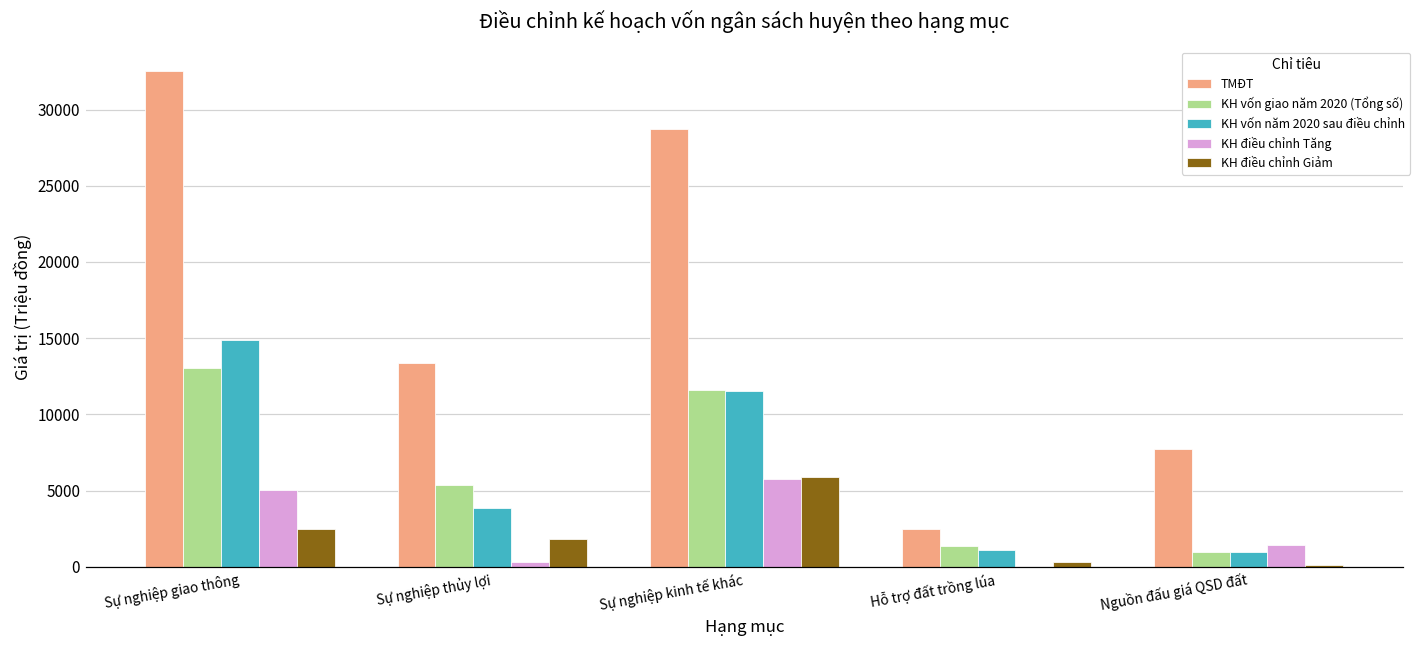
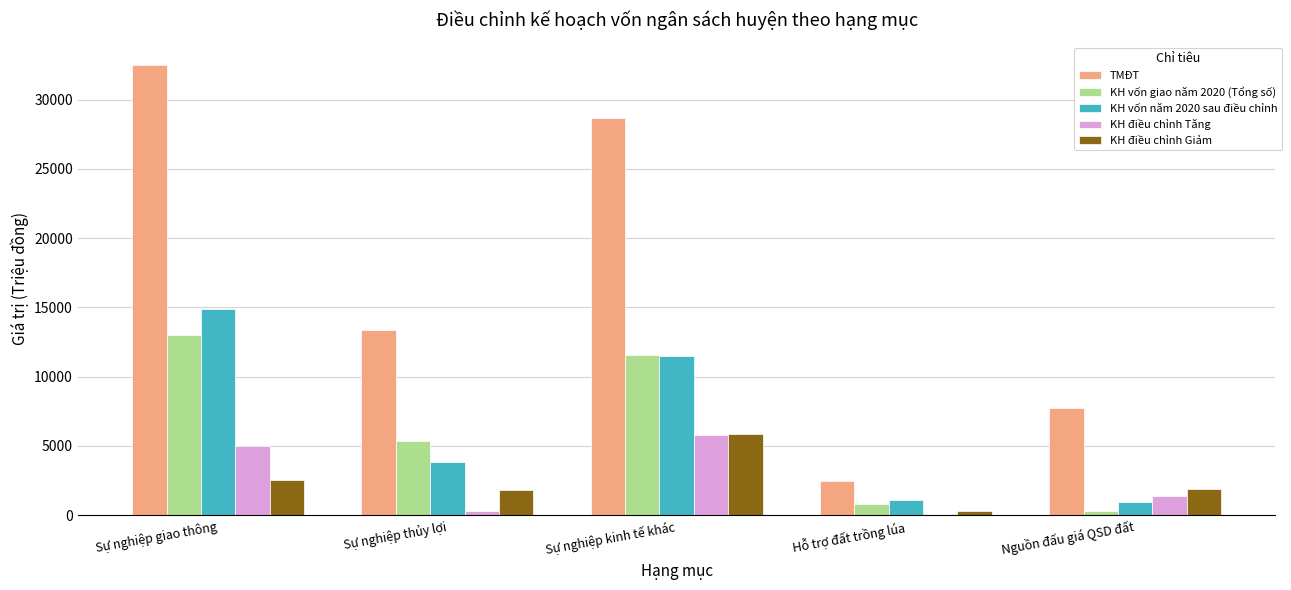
  {
    "TMĐT": {
      "Sự nghiệp giao thông": 32500,
      "Sự nghiệp thủy lợi": 13400,
      "Sự nghiệp kinh tế khác": 28700,
      "Hỗ trợ đất trồng lúa": 2500,
      "Nguồn đấu giá QSD đất": 7800
    },
    "KH vốn giao năm 2020 (Tổng số)": {
      "Sự nghiệp giao thông": 13000,
      "Sự nghiệp thủy lợi": 5400,
      "Sự nghiệp kinh tế khác": 11600,
-     "Hỗ trợ đất trồng lúa": 1400,
-     "Nguồn đấu giá QSD đất": 1000
+     "Hỗ trợ đất trồng lúa": 800,
+     "Nguồn đấu giá QSD đất": 300
    },
    "KH vốn năm 2020 sau điều chỉnh": {
      "Sự nghiệp giao thông": 14900,
      "Sự nghiệp thủy lợi": 3900,
      "Sự nghiệp kinh tế khác": 11500,
      "Hỗ trợ đất trồng lúa": 1100,
      "Nguồn đấu giá QSD đất": 1000
    },
    "KH điều chỉnh Tăng": {
      "Sự nghiệp giao thông": 5000,
      "Sự nghiệp thủy lợi": 300,
      "Sự nghiệp kinh tế khác": 5800,
      "Hỗ trợ đất trồng lúa": 0,
      "Nguồn đấu giá QSD đất": 1400
    },
    "KH điều chỉnh Giảm": {
      "Sự nghiệp giao thông": 2500,
      "Sự nghiệp thủy lợi": 1800,
      "Sự nghiệp kinh tế khác": 5900,
      "Hỗ trợ đất trồng lúa": 300,
-     "Nguồn đấu giá QSD đất": 100
+     "Nguồn đấu giá QSD đất": 1900
    }
  }
